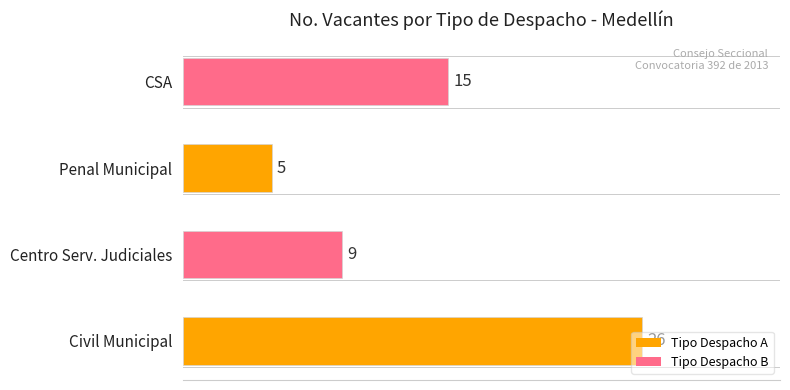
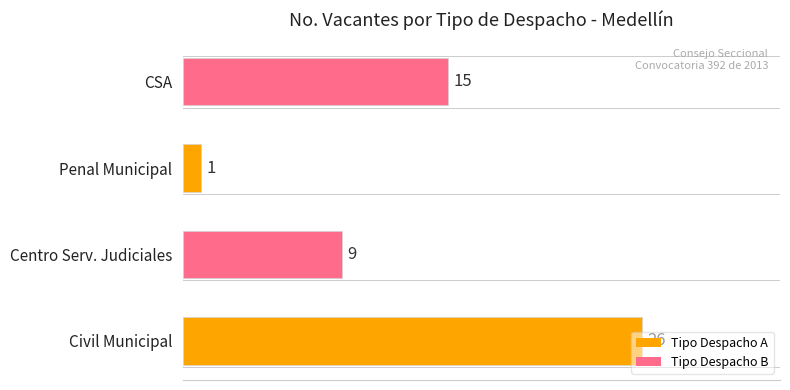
  {
    "CSA": 15,
-   "Penal Municipal": 5,
+   "Penal Municipal": 1,
    "Centro Serv. Judiciales": 9
  }
